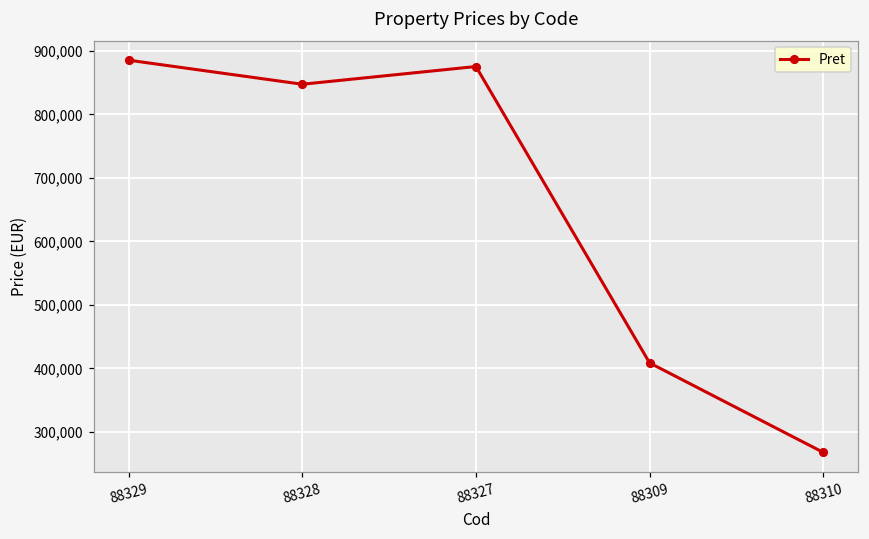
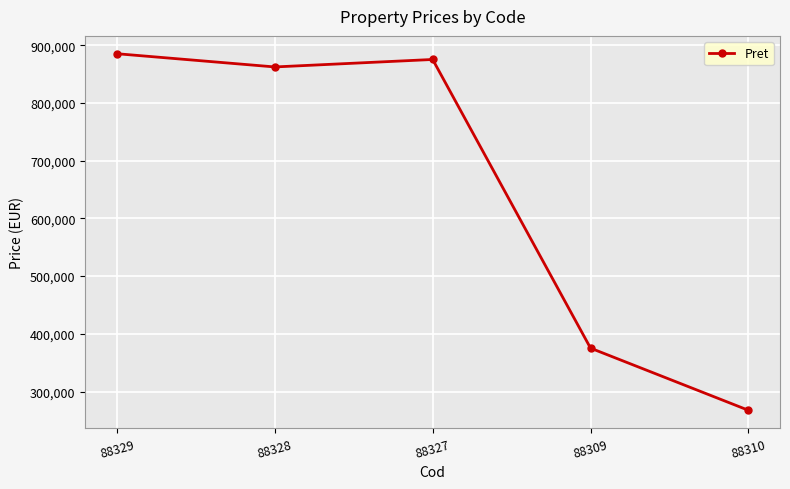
  {
    "88329": "890,000",
-   "88328": "850,000",
+   "88328": "860,000",
    "88327": "880,000",
-   "88309": "410,000",
+   "88309": "380,000",
    "88310": "270,000"
  }
